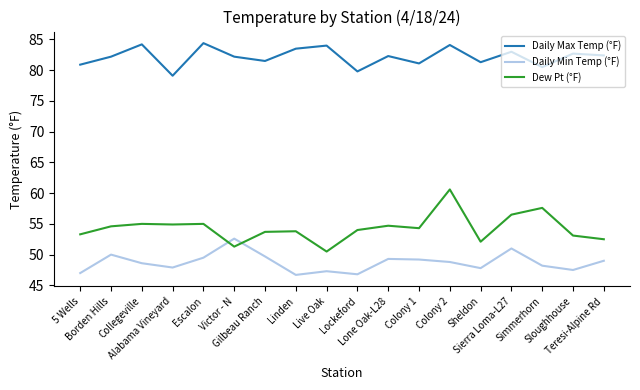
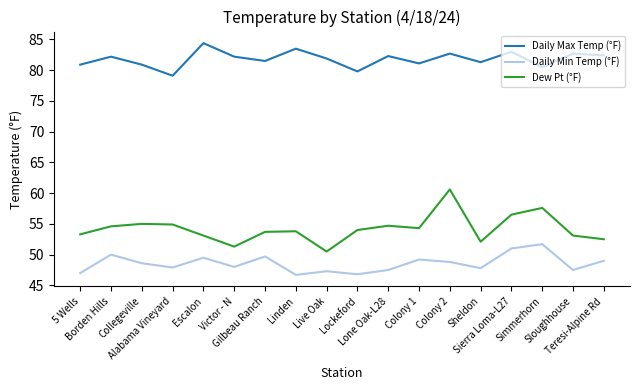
  {
    "Daily Max Temp (°F)": {
      "5 Wells": 81,
      "Borden Hills": 82,
-     "Collegeville": 84,
+     "Collegeville": 81,
      "Alabama Vineyard": 79,
      "Escalon": 84,
      "Victor - N": 82,
      "Gilbeau Ranch": 82,
      "Linden": 84,
-     "Live Oak": 84,
+     "Live Oak": 82,
      "Lockeford": 80,
      "Lone Oak-L28": 82,
      "Colony 1": 81,
-     "Colony 2": 84,
+     "Colony 2": 83,
      "Sheldon": 81
    },
    "Daily Min Temp (°F)": {
      "5 Wells": 47,
      "Borden Hills": 50,
      "Collegeville": 49,
      "Alabama Vineyard": 48,
      "Escalon": 50,
-     "Victor - N": 53,
+     "Victor - N": 48,
      "Gilbeau Ranch": 50,
      "Linden": 47,
      "Live Oak": 47,
      "Lockeford": 47,
-     "Lone Oak-L28": 49,
+     "Lone Oak-L28": 48,
      "Colony 1": 49,
      "Colony 2": 49,
      "Sheldon": 48,
      "Sierra Loma-L27": 51,
-     "Simmerhorn": 48,
+     "Simmerhorn": 52,
      "Sloughhouse": 48,
      "Teresi-Alpine Rd": 49
    },
    "Dew Pt (°F)": {
      "5 Wells": 53,
      "Borden Hills": 55,
      "Collegeville": 55,
      "Alabama Vineyard": 55,
-     "Escalon": 55,
+     "Escalon": 53,
      "Victor - N": 51,
      "Gilbeau Ranch": 54,
      "Linden": 54,
      "Live Oak": 51,
      "Lockeford": 54,
      "Lone Oak-L28": 55,
      "Colony 1": 54,
      "Colony 2": 61,
      "Sheldon": 52,
      "Sierra Loma-L27": 57,
      "Simmerhorn": 58,
      "Sloughhouse": 53,
      "Teresi-Alpine Rd": 53
    }
  }
